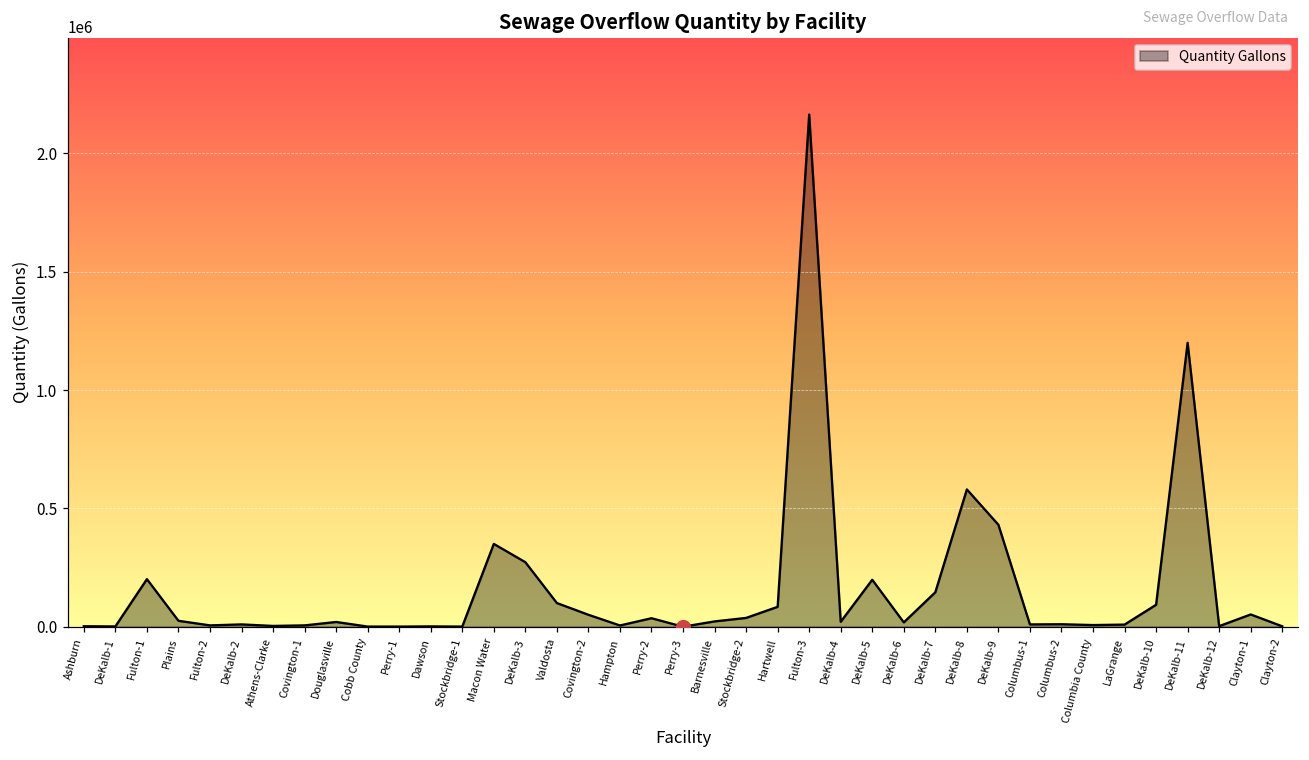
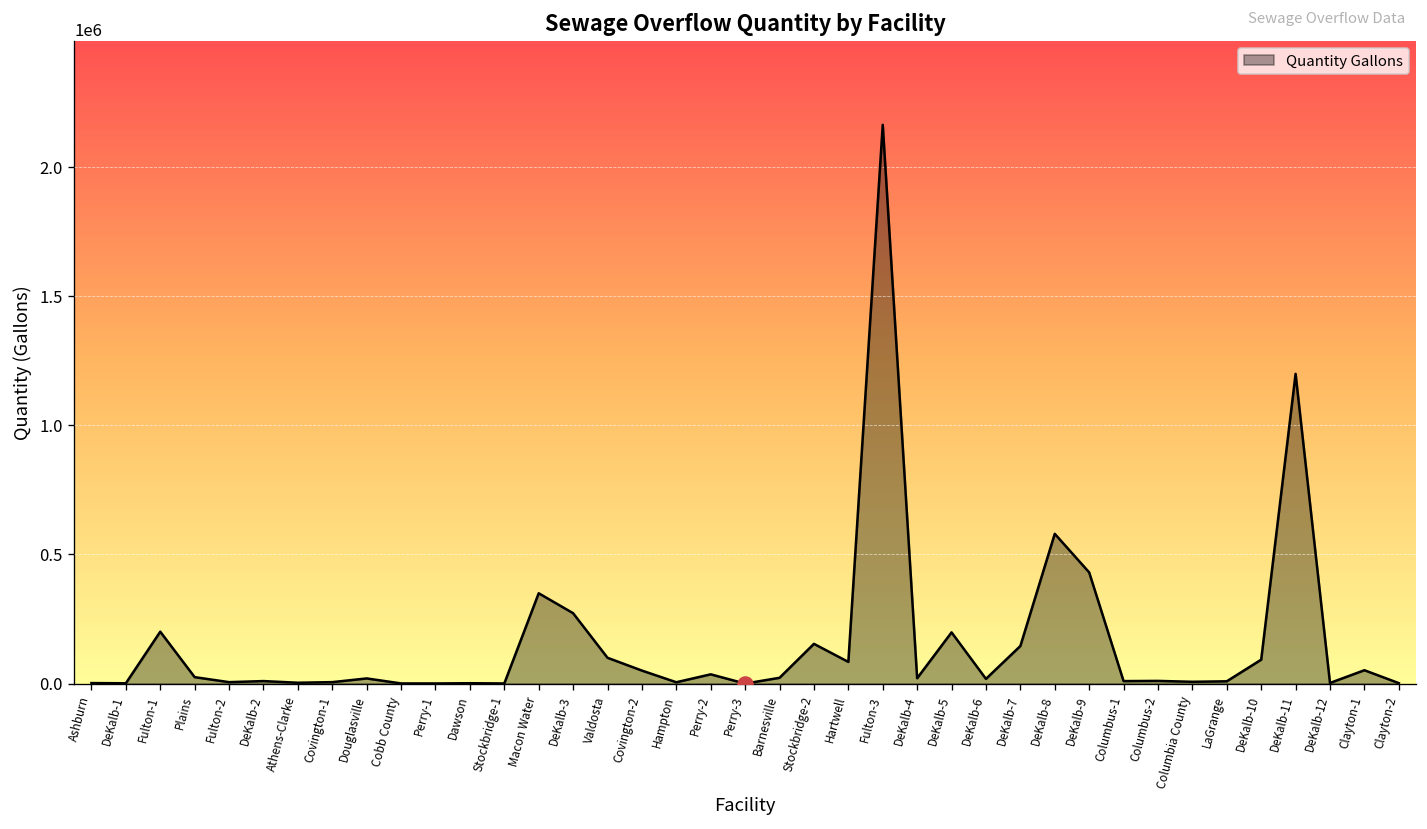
  {
    "Quantity Gallons": {
      "Ashburn": 0,
      "DeKalb-1": 0,
      "Fulton-1": 200000,
      "Plains": 30000,
      "Fulton-2": 10000,
      "DeKalb-2": 10000,
      "Athens-Clarke": 0,
      "Covington-1": 10000,
      "Douglasville": 20000,
      "Cobb County": 0,
      "Perry-1": 0,
      "Dawson": 0,
      "Stockbridge-1": 0,
      "Macon Water": 350000,
      "DeKalb-3": 270000,
      "Valdosta": 100000,
      "Covington-2": 50000,
      "Hampton": 10000,
      "Perry-2": 40000,
      "Barnesville": 20000,
-     "Stockbridge-2": 40000,
+     "Stockbridge-2": 150000,
      "Hartwell": 80000,
      "Fulton-3": 2160000,
      "DeKalb-4": 20000,
      "DeKalb-5": 200000,
      "DeKalb-6": 20000,
      "DeKalb-7": 150000,
      "DeKalb-8": 580000,
      "DeKalb-9": 430000,
      "Columbus-1": 10000,
      "Columbus-2": 10000,
      "Columbia County": 10000,
      "LaGrange": 10000,
      "DeKalb-10": 90000,
      "DeKalb-11": 1200000,
      "DeKalb-12": 0,
      "Clayton-1": 50000,
      "Clayton-2": 0
    }
  }
